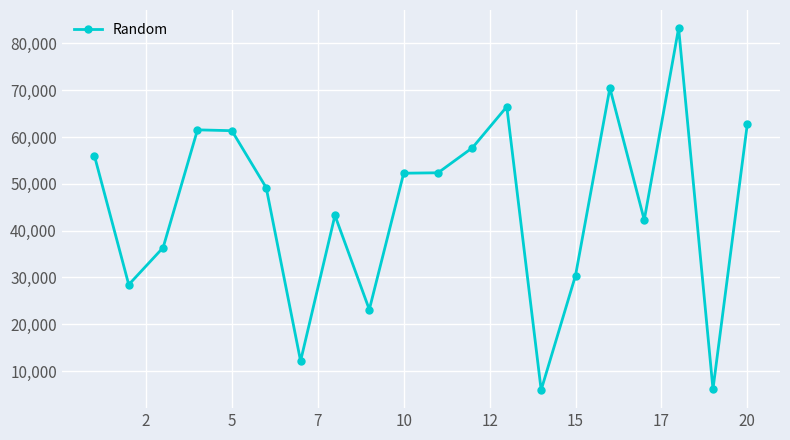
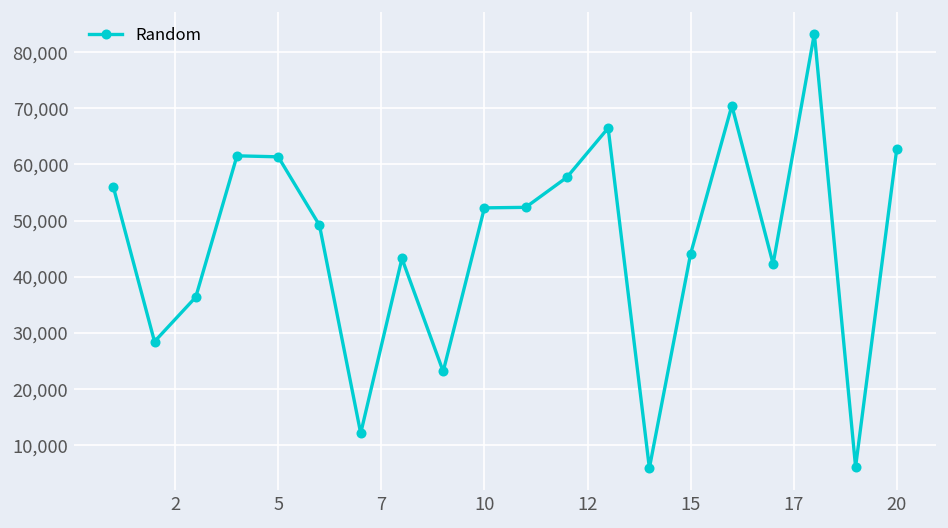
  {
    "5": "61,000",
    "10": "52,000",
-   "15": "30,000",
+   "15": "44,000",
    "20": "63,000"
  }
